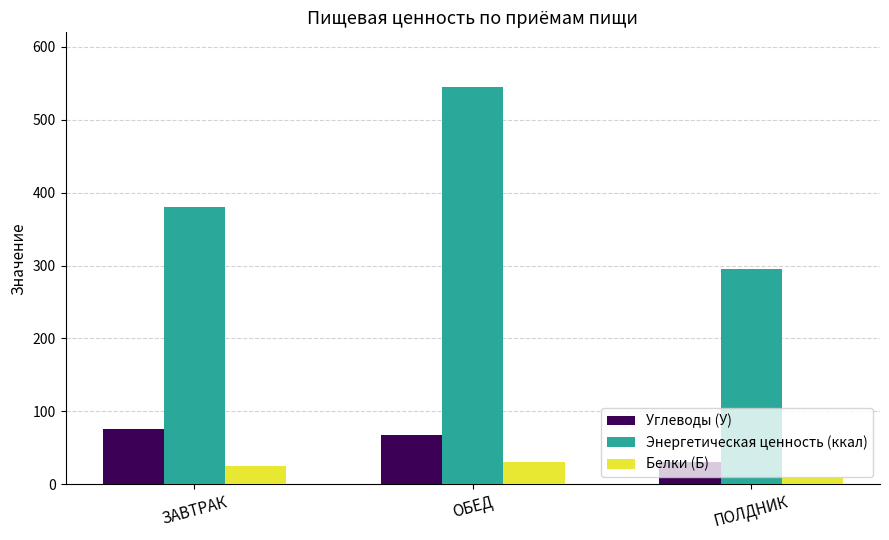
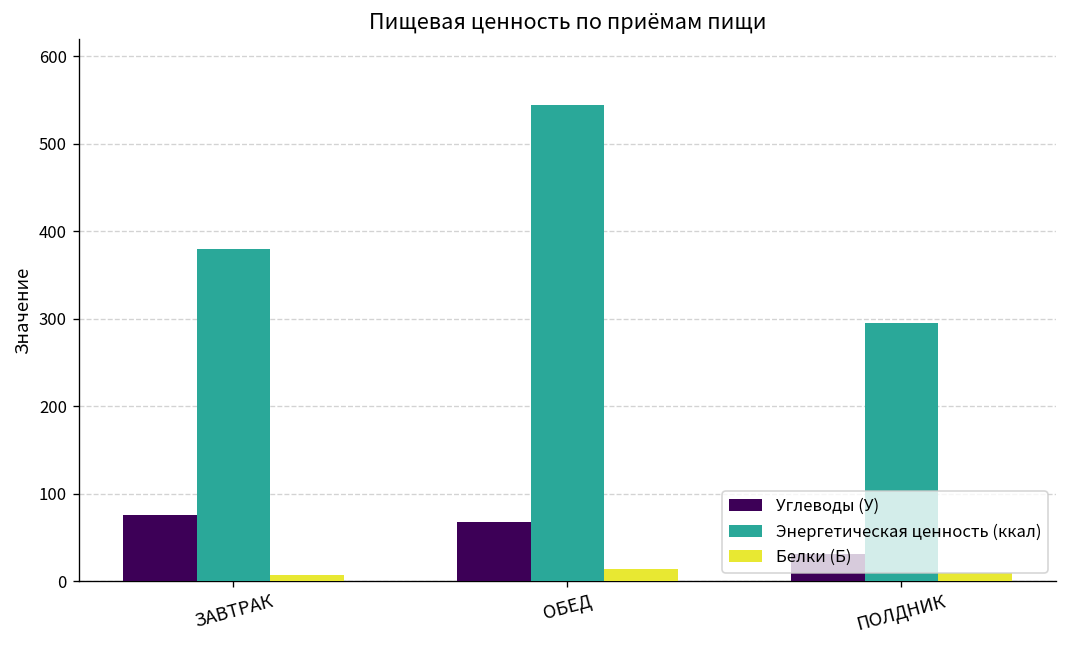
  {
    "Углеводы (У)": {
      "ЗАВТРАК": 80,
      "ОБЕД": 70
    },
    "Энергетическая ценность (ккал)": {
      "ЗАВТРАК": 380,
      "ОБЕД": 540,
      "ПОЛДНИК": 290
    },
    "Белки (Б)": {
-     "ЗАВТРАК": 30,
-     "ОБЕД": 30,
+     "ЗАВТРАК": 10,
+     "ОБЕД": 10,
      "ПОЛДНИК": 10
    }
  }
